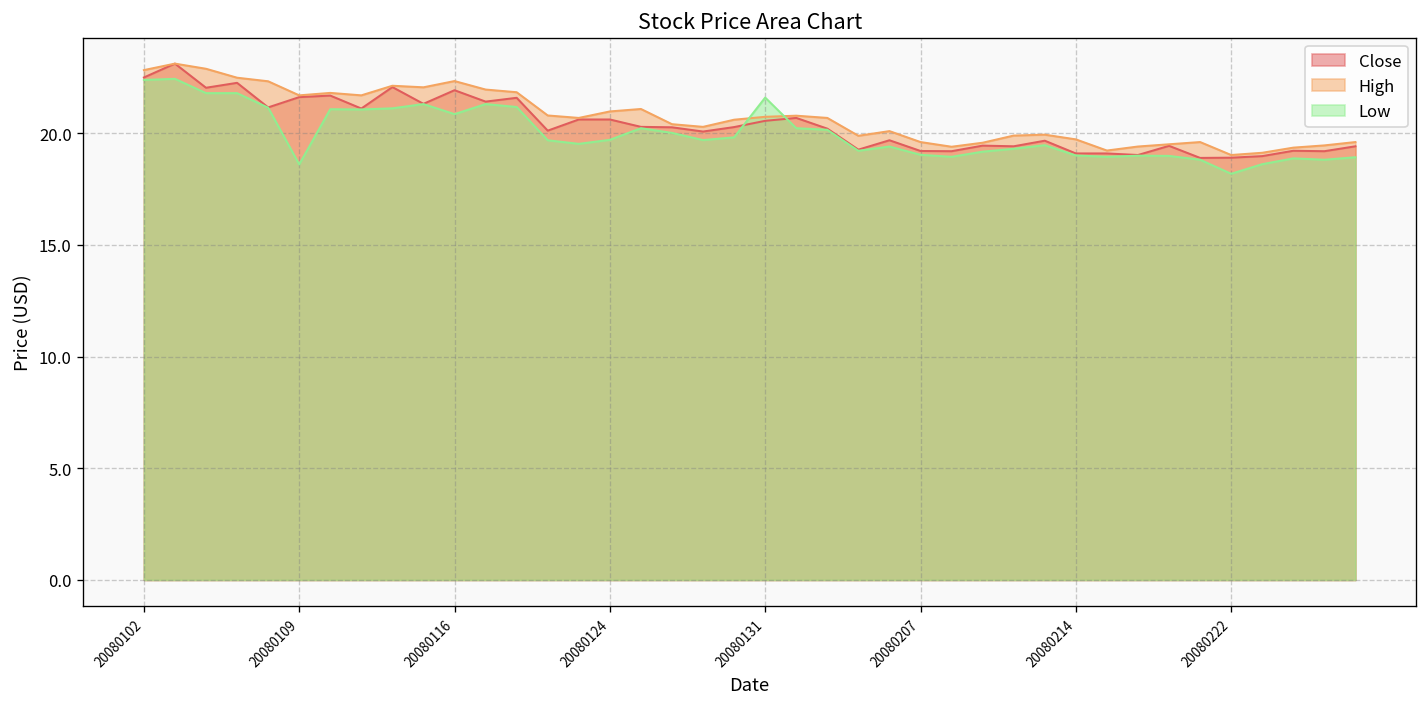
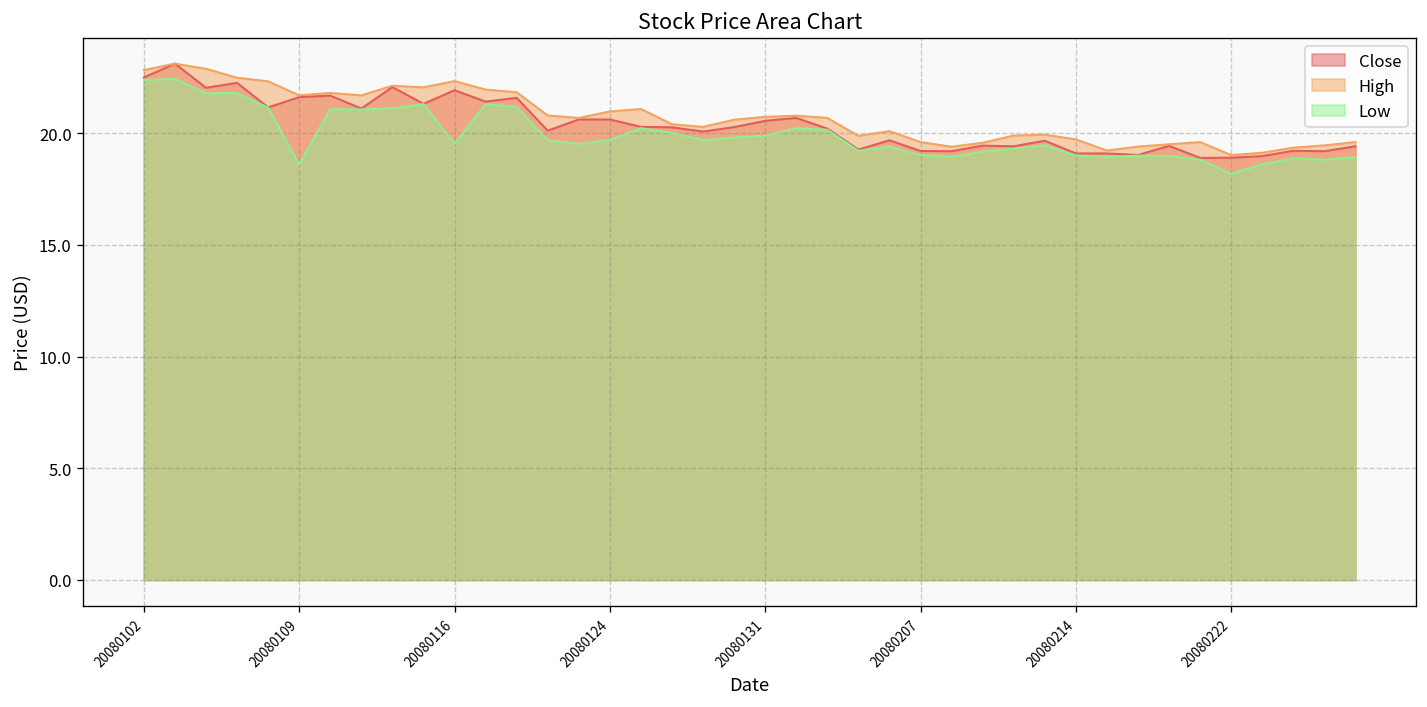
  {
    "Low": {
      "20080109": 18.6,
-     "20080116": 20.9,
+     "20080116": 19.5,
      "20080124": 19.7,
-     "20080131": 21.6,
+     "20080131": 19.9,
      "20080207": 19.0,
      "20080222": 18.2
    }
  }
